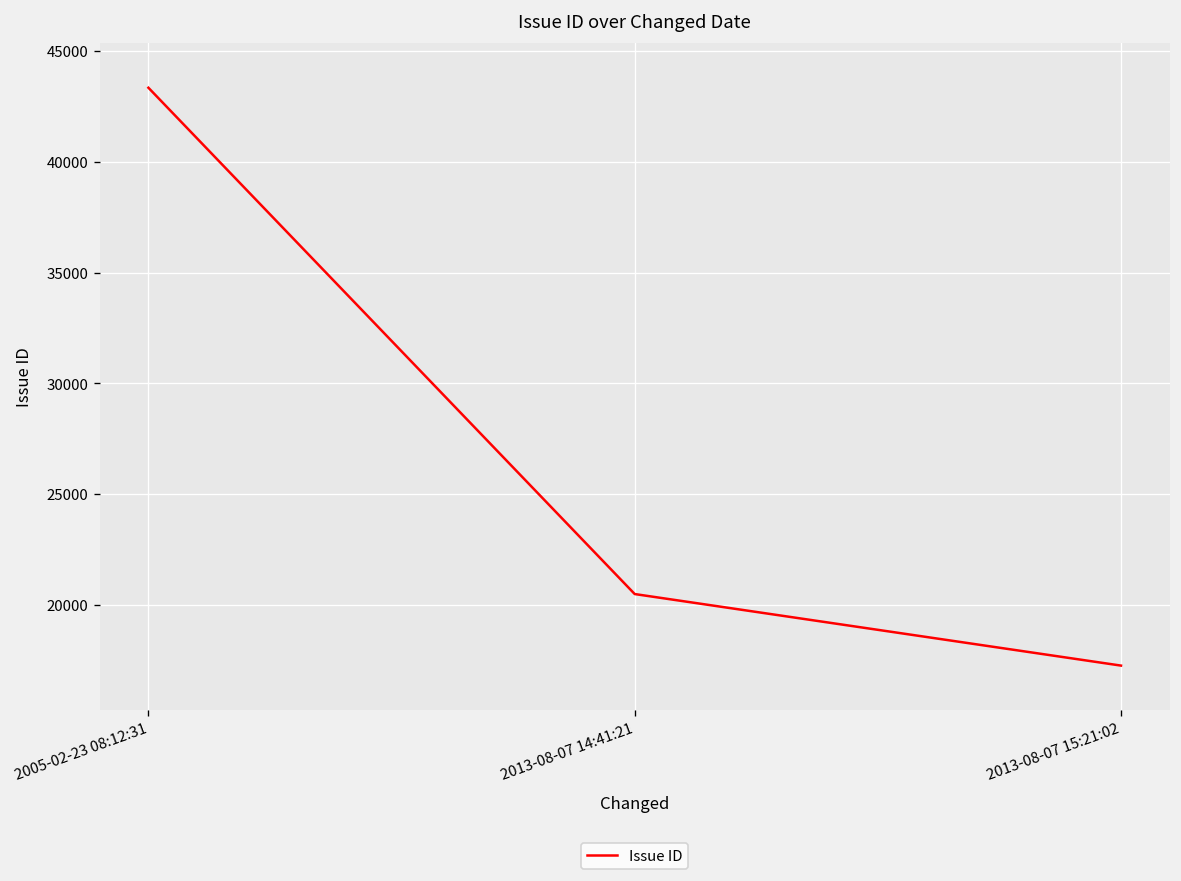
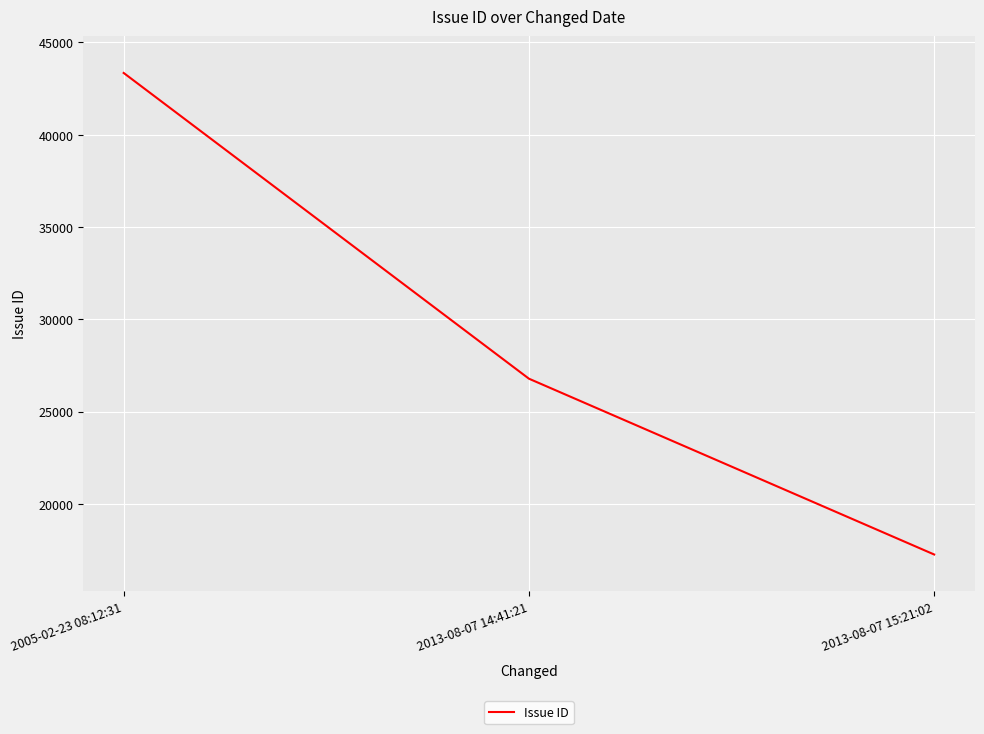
  {
    "2005-02-23 08:12:31": 43300,
-   "2013-08-07 14:41:21": 20500,
+   "2013-08-07 14:41:21": 26800,
    "2013-08-07 15:21:02": 17300
  }
